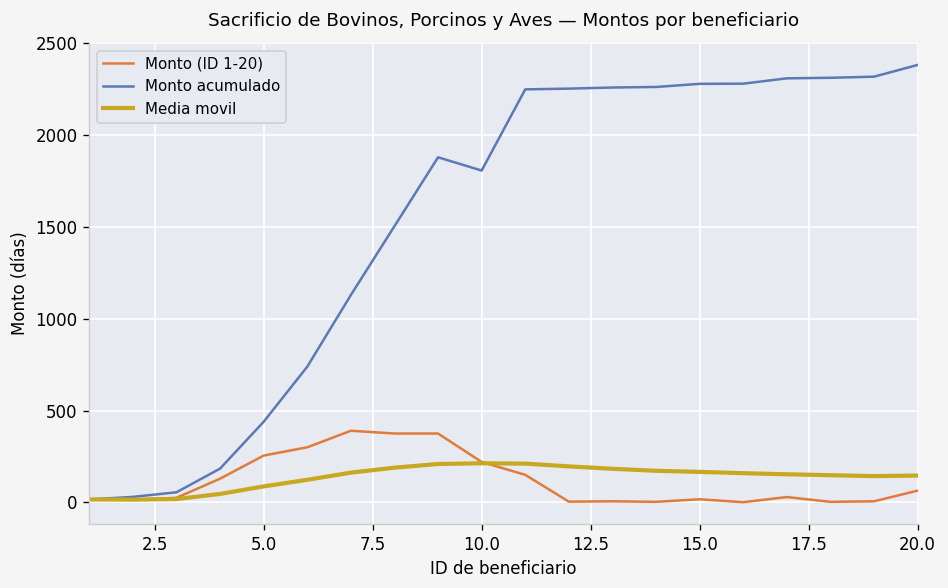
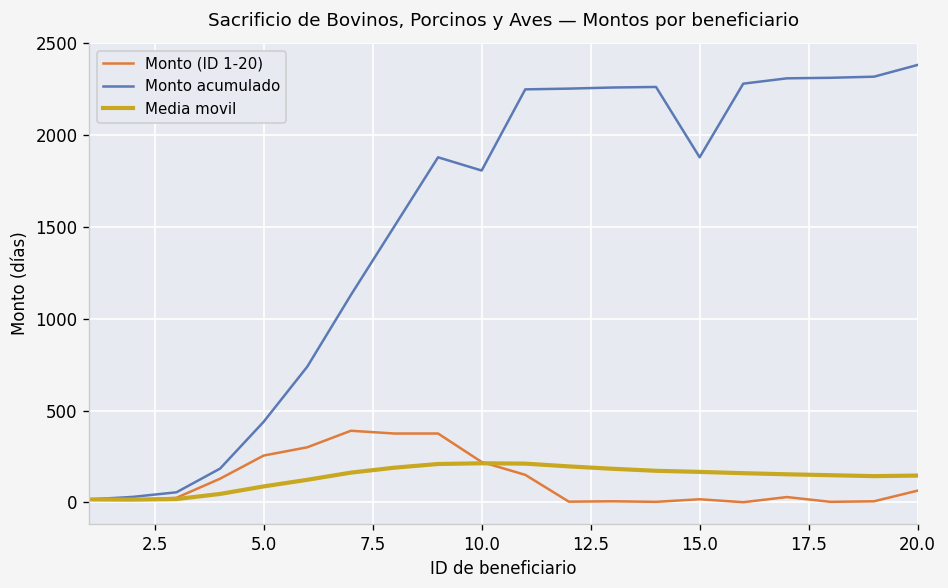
  {
    "Monto acumulado": {
      "5.0": 440,
      "10.0": 1810,
-     "15.0": 2280,
+     "15.0": 1880,
      "20.0": 2380
    }
  }
